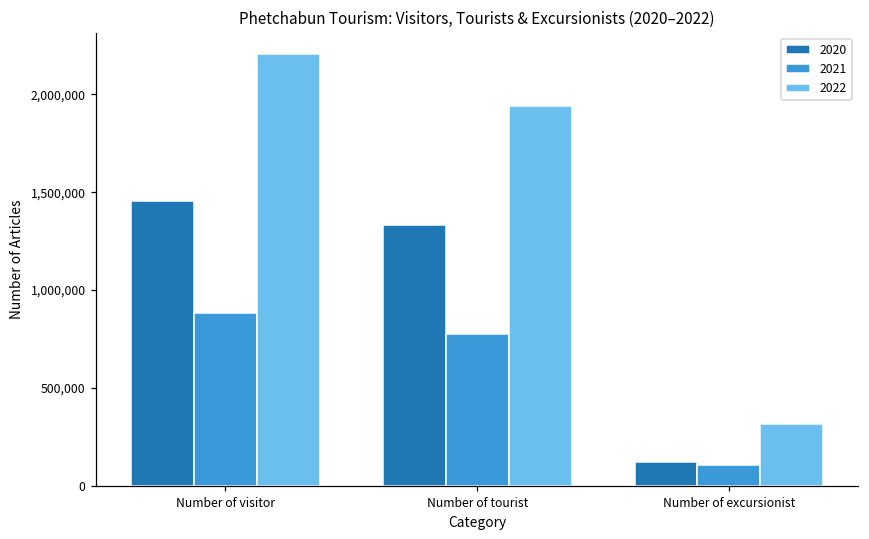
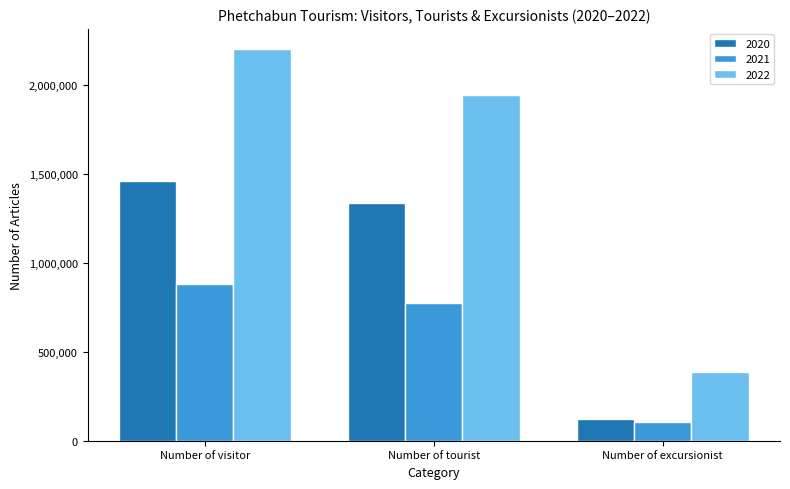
  {
    "2022": {
      "Number of visitor": "2,200,000",
      "Number of tourist": "1,940,000",
-     "Number of excursionist": "310,000"
+     "Number of excursionist": "390,000"
    }
  }
